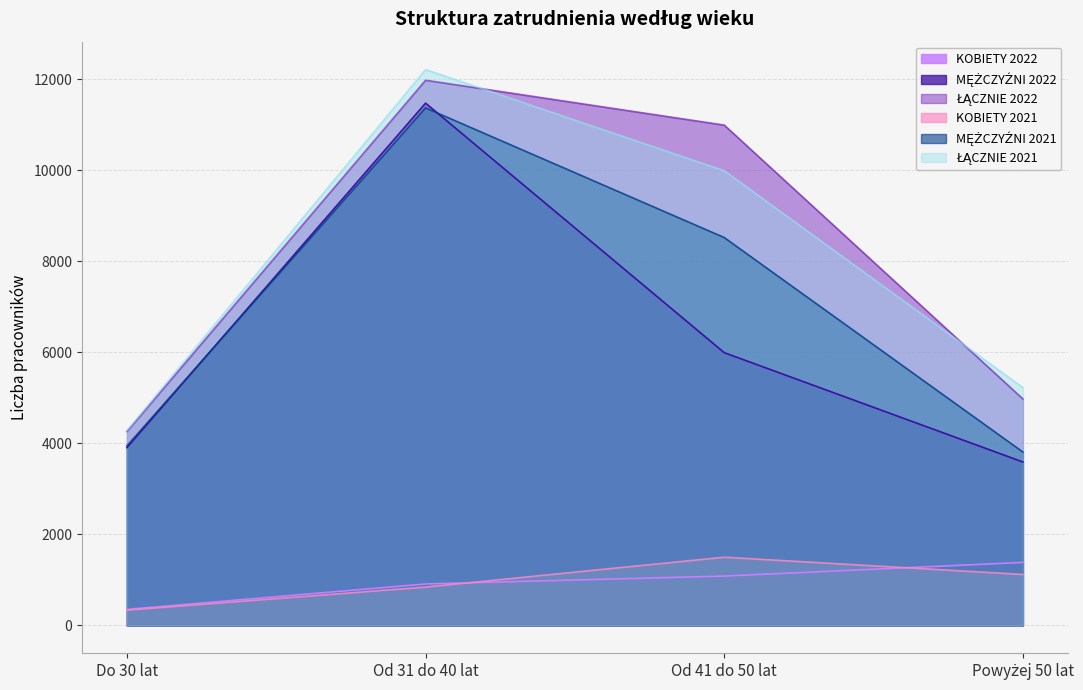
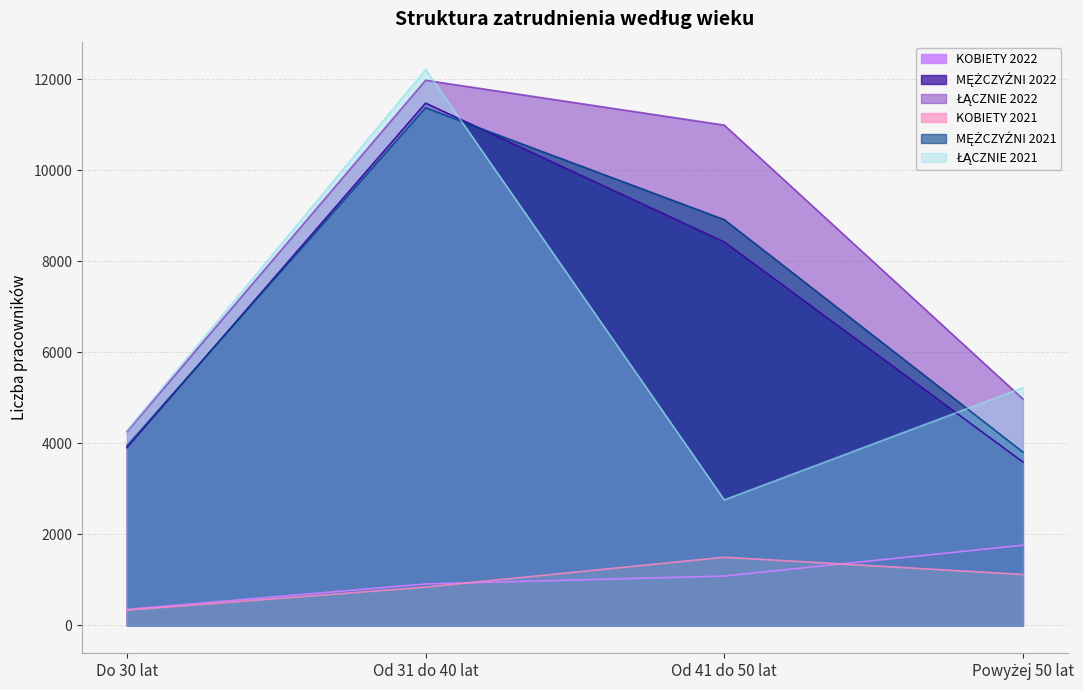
  {
    "KOBIETY 2022": {
      "Od 31 do 40 lat": 900,
      "Od 41 do 50 lat": 1100,
-     "Powyżej 50 lat": 1400
+     "Powyżej 50 lat": 1800
    },
    "MĘŻCZYŹNI 2022": {
      "Od 31 do 40 lat": 11500,
-     "Od 41 do 50 lat": 6000,
+     "Od 41 do 50 lat": 8400,
      "Powyżej 50 lat": 3600
    },
    "ŁĄCZNIE 2022": {
      "Od 31 do 40 lat": 12000,
      "Od 41 do 50 lat": 11000,
      "Powyżej 50 lat": 5000
    },
    "KOBIETY 2021": {
      "Od 31 do 40 lat": 800,
      "Od 41 do 50 lat": 1500,
      "Powyżej 50 lat": 1100
    },
    "MĘŻCZYŹNI 2021": {
      "Od 31 do 40 lat": 11400,
-     "Od 41 do 50 lat": 8500,
+     "Od 41 do 50 lat": 8900,
      "Powyżej 50 lat": 3800
    },
    "ŁĄCZNIE 2021": {
      "Od 31 do 40 lat": 12200,
-     "Od 41 do 50 lat": 10000,
+     "Od 41 do 50 lat": 2800,
      "Powyżej 50 lat": 5200
    }
  }
